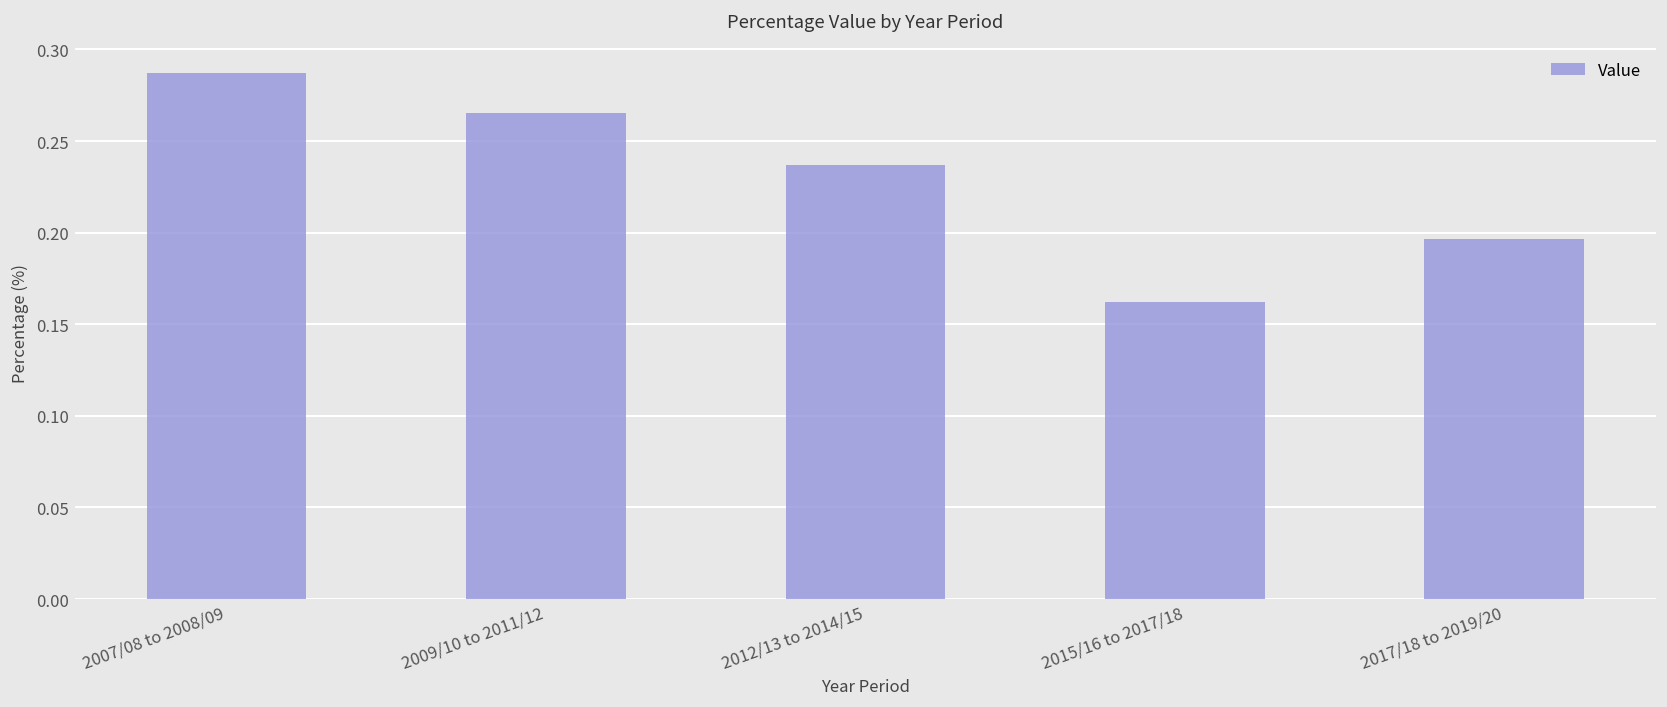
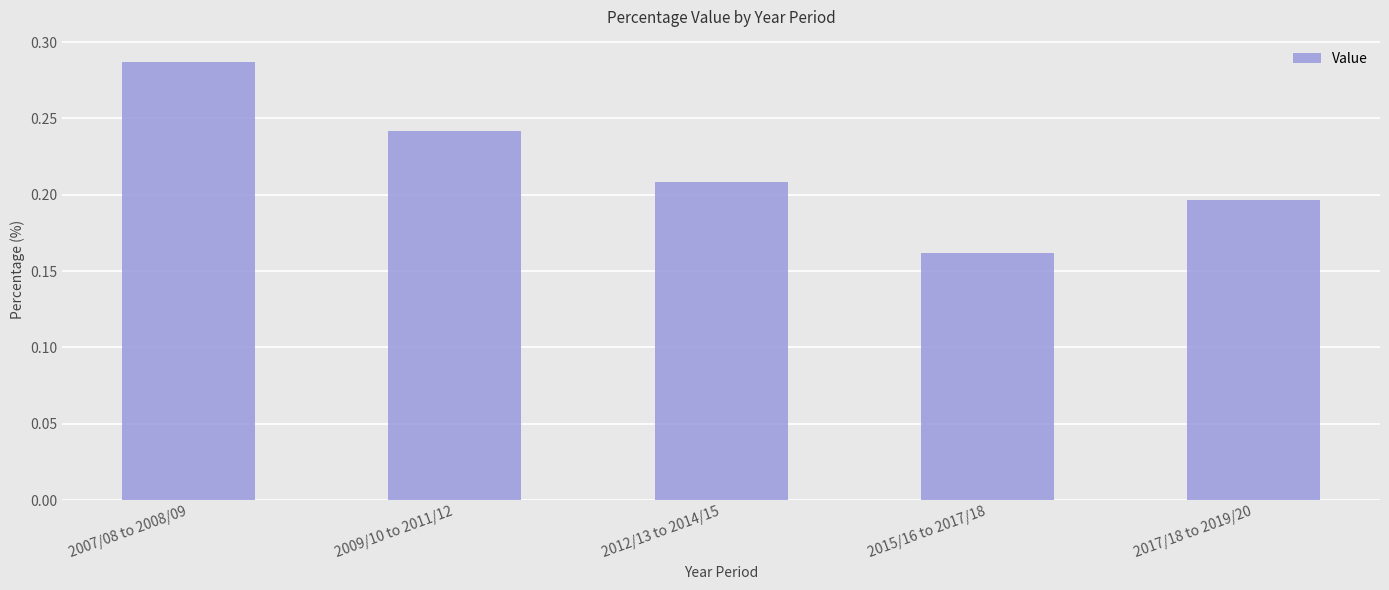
  {
    "2007/08 to 2008/09": 0.287,
-   "2009/10 to 2011/12": 0.265,
-   "2012/13 to 2014/15": 0.237,
+   "2009/10 to 2011/12": 0.242,
+   "2012/13 to 2014/15": 0.208,
    "2015/16 to 2017/18": 0.162,
    "2017/18 to 2019/20": 0.196
  }
